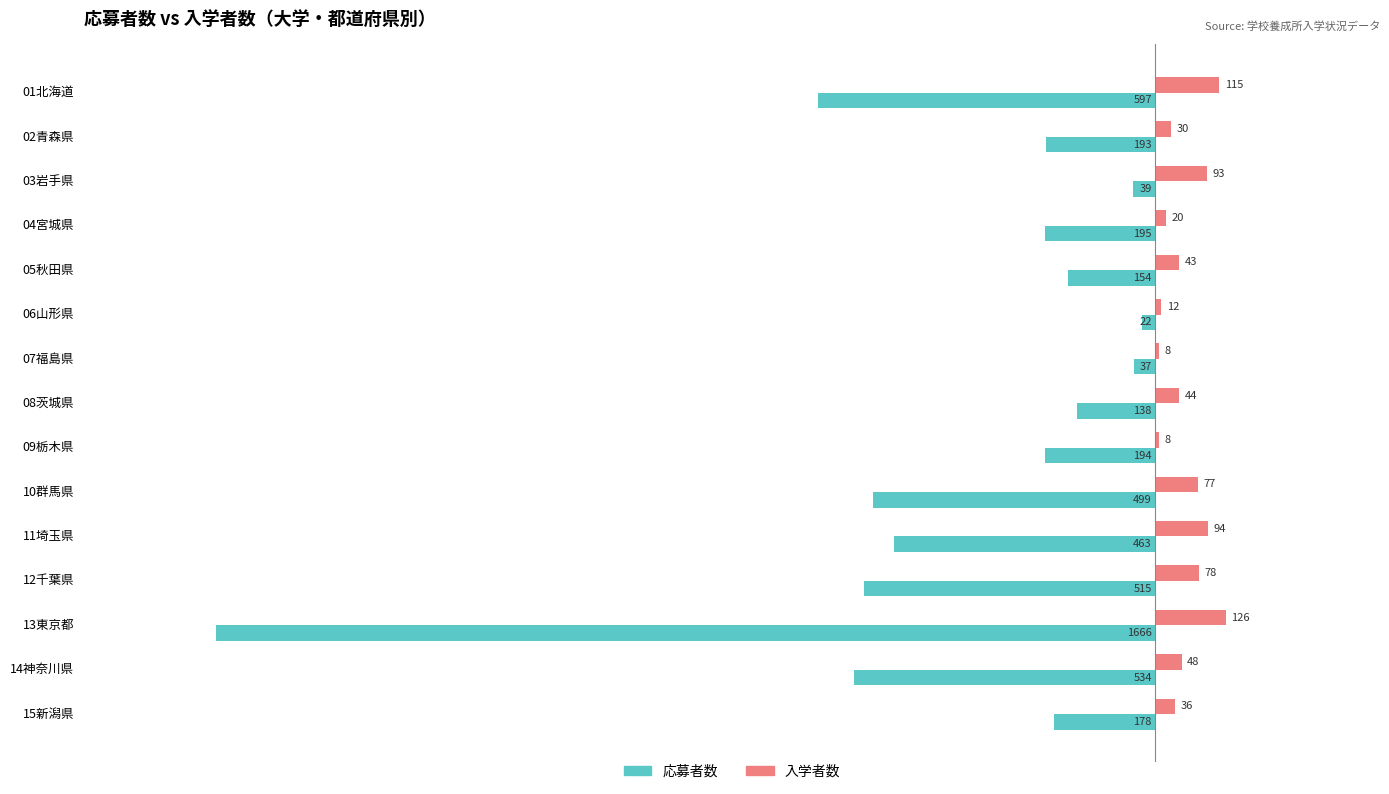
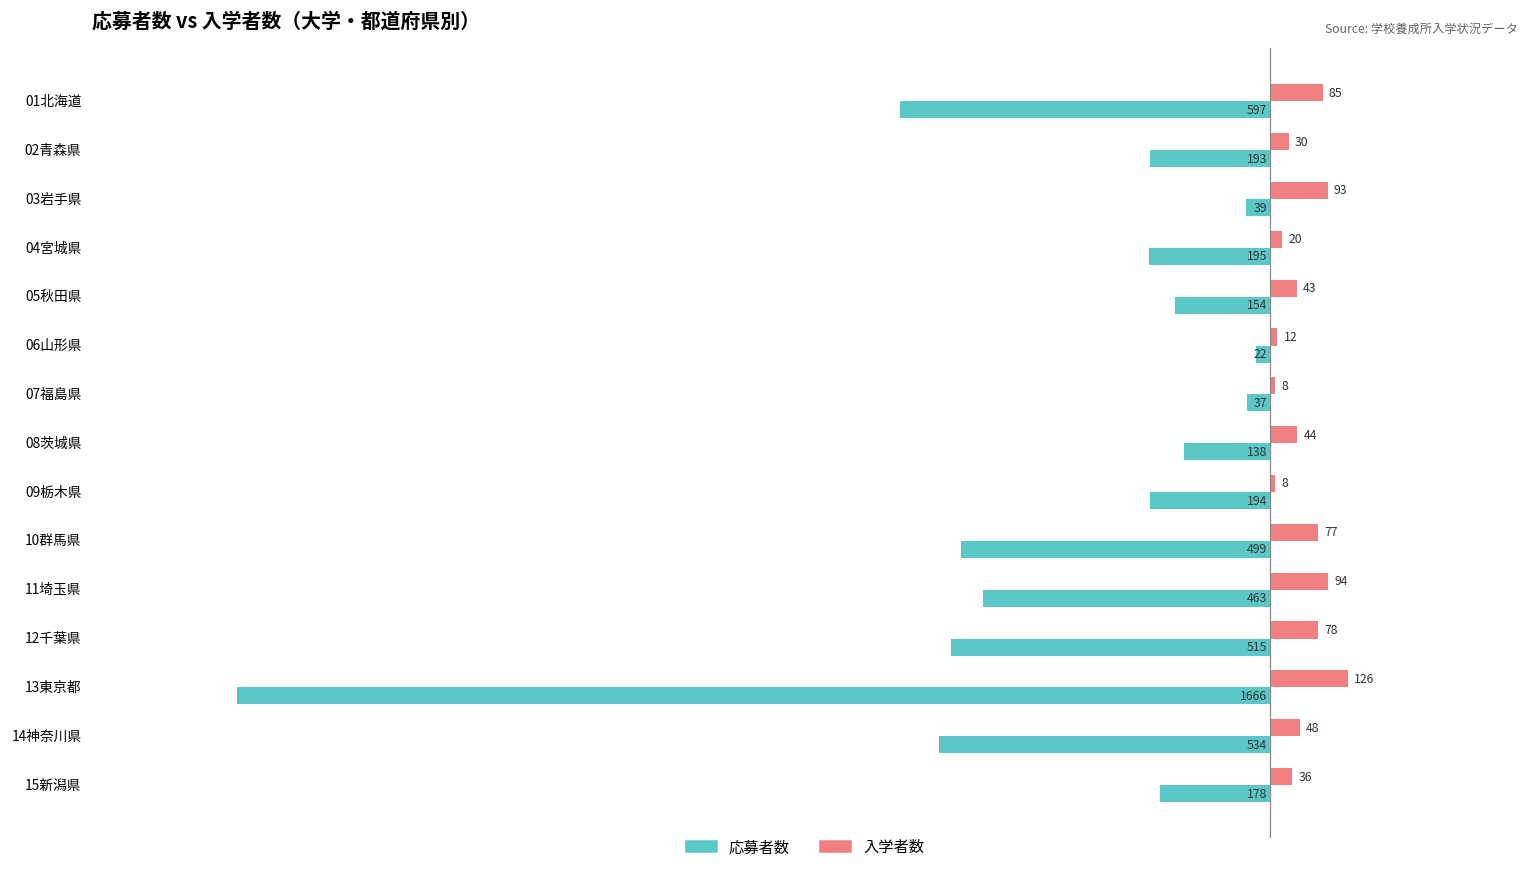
  {
    "入学者数": {
-     "01北海道": 115,
+     "01北海道": 85,
      "02青森県": 30,
      "03岩手県": 93,
      "04宮城県": 20,
      "05秋田県": 43,
      "06山形県": 12,
      "07福島県": 8,
      "08茨城県": 44,
      "09栃木県": 8,
      "10群馬県": 77,
      "11埼玉県": 94,
      "12千葉県": 78,
      "13東京都": 126,
      "14神奈川県": 48,
      "15新潟県": 36
    }
  }
